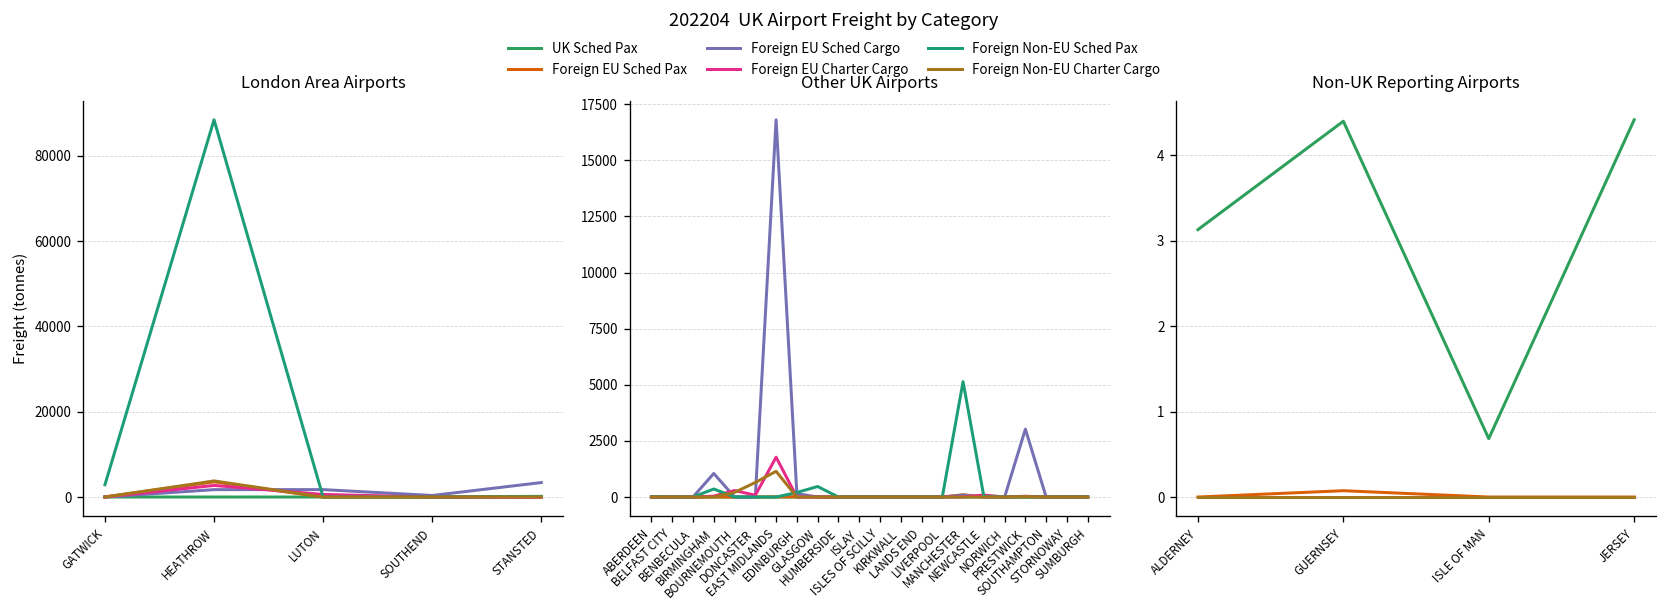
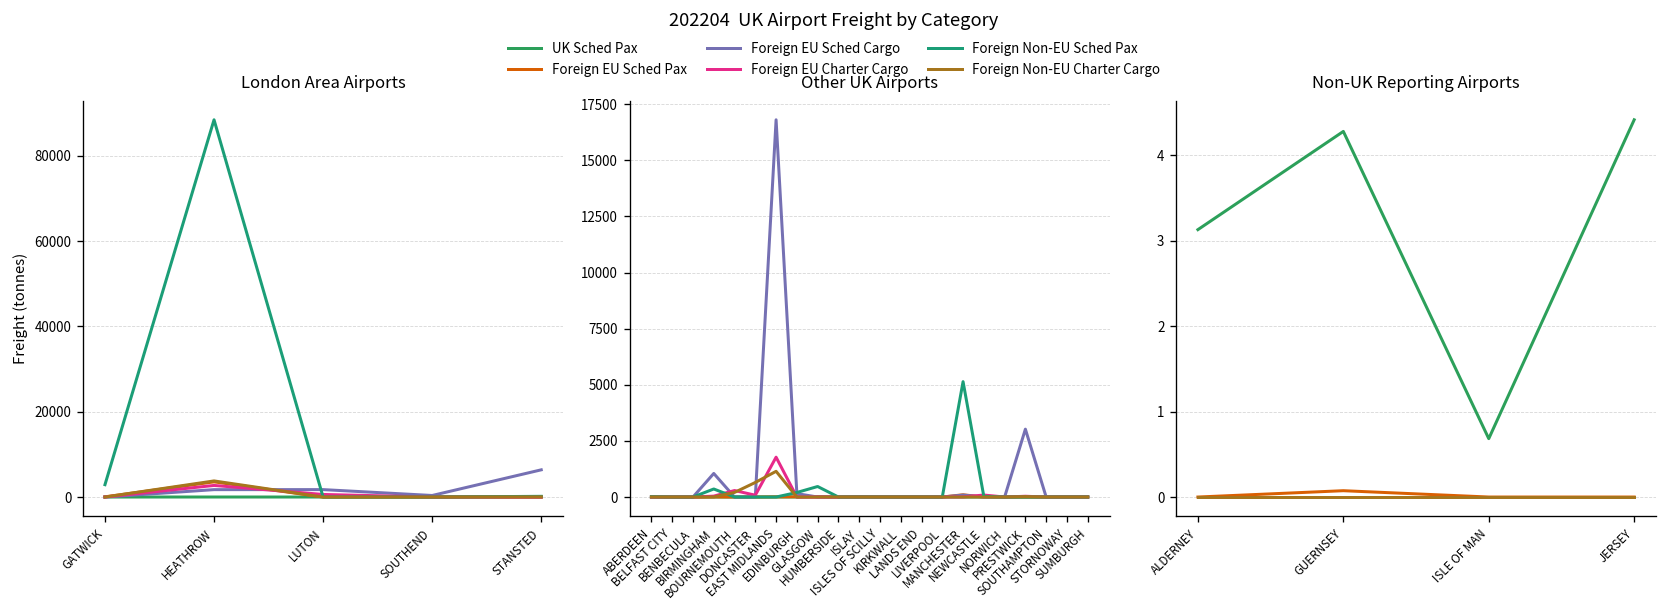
  {
    "London Area Airports": {
      "Foreign EU Sched Cargo": {
        "HEATHROW": 2000,
        "LUTON": 2000,
-       "STANSTED": 3000
+       "STANSTED": 6000
      },
      "Foreign EU Charter Cargo": {
        "HEATHROW": 3000
      }
    },
    "Other UK Airports": {
      "Foreign EU Sched Cargo": {
        "BIRMINGHAM": 1100,
        "EAST MIDLANDS": 16800,
        "PRESTWICK": 3000
      },
      "Foreign EU Charter Cargo": {
        "EAST MIDLANDS": 1800
      },
      "Foreign Non-EU Charter Cargo": {
        "DONCASTER": 600,
        "EAST MIDLANDS": 1100
      }
    },
    "Non-UK Reporting Airports": {
      "UK Sched Pax": {
        "ALDERNEY": 3.1,
-       "GUERNSEY": 4.4,
+       "GUERNSEY": 4.3,
        "ISLE OF MAN": 0.7,
        "JERSEY": 4.4
      },
      "Foreign EU Sched Pax": {
        "GUERNSEY": 0.1
      },
      "Foreign Non-EU Charter Cargo": {
        "GUERNSEY": 0.0
      }
    }
  }
